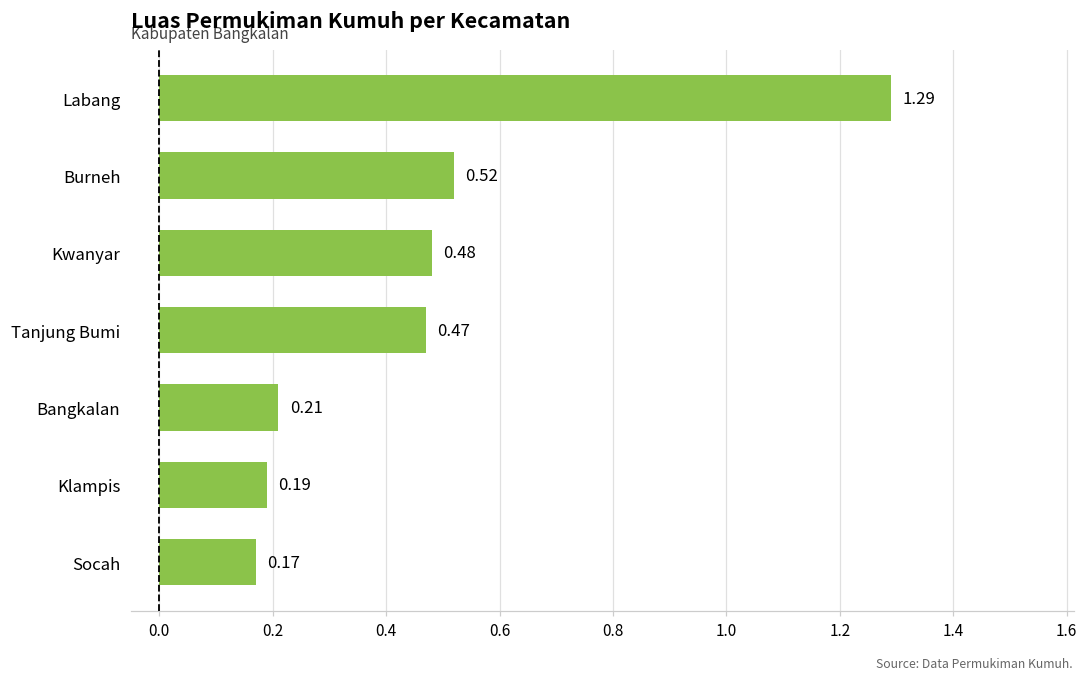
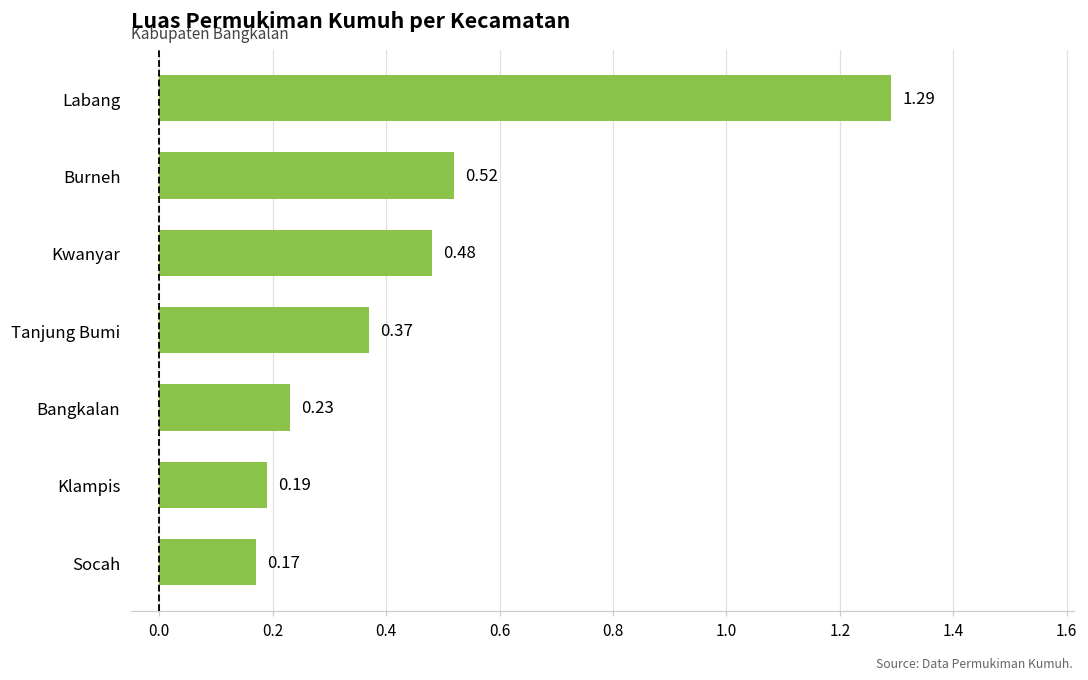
  {
    "Labang": 1.29,
    "Burneh": 0.52,
    "Kwanyar": 0.48,
-   "Tanjung Bumi": 0.47,
-   "Bangkalan": 0.21,
+   "Tanjung Bumi": 0.37,
+   "Bangkalan": 0.23,
    "Klampis": 0.19,
    "Socah": 0.17
  }
